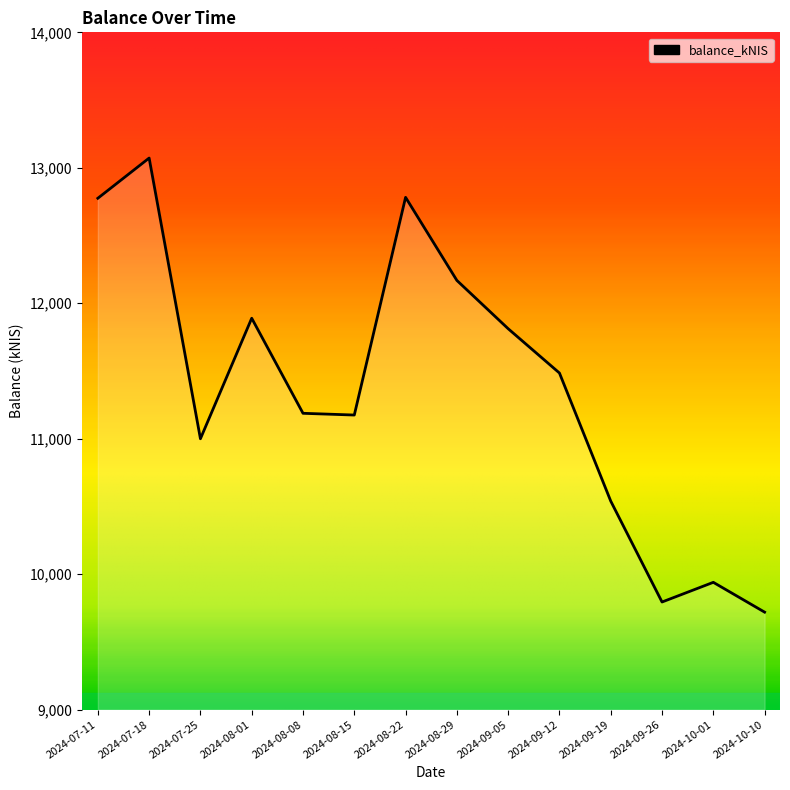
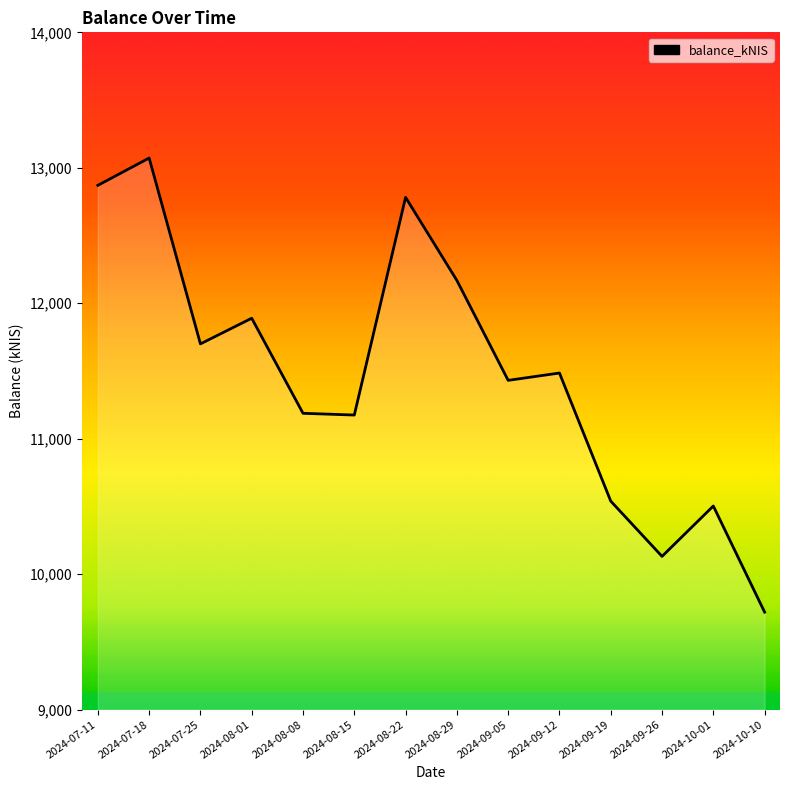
  {
-   "2024-07-11": "12,780",
+   "2024-07-11": "12,870",
    "2024-07-18": "13,070",
-   "2024-07-25": "11,000",
+   "2024-07-25": "11,700",
    "2024-08-01": "11,890",
    "2024-08-08": "11,190",
    "2024-08-15": "11,170",
    "2024-08-22": "12,780",
    "2024-08-29": "12,170",
-   "2024-09-05": "11,810",
+   "2024-09-05": "11,430",
    "2024-09-12": "11,480",
    "2024-09-19": "10,540",
-   "2024-09-26": "9,790",
-   "2024-10-01": "9,940",
+   "2024-09-26": "10,130",
+   "2024-10-01": "10,500",
    "2024-10-10": "9,720"
  }
